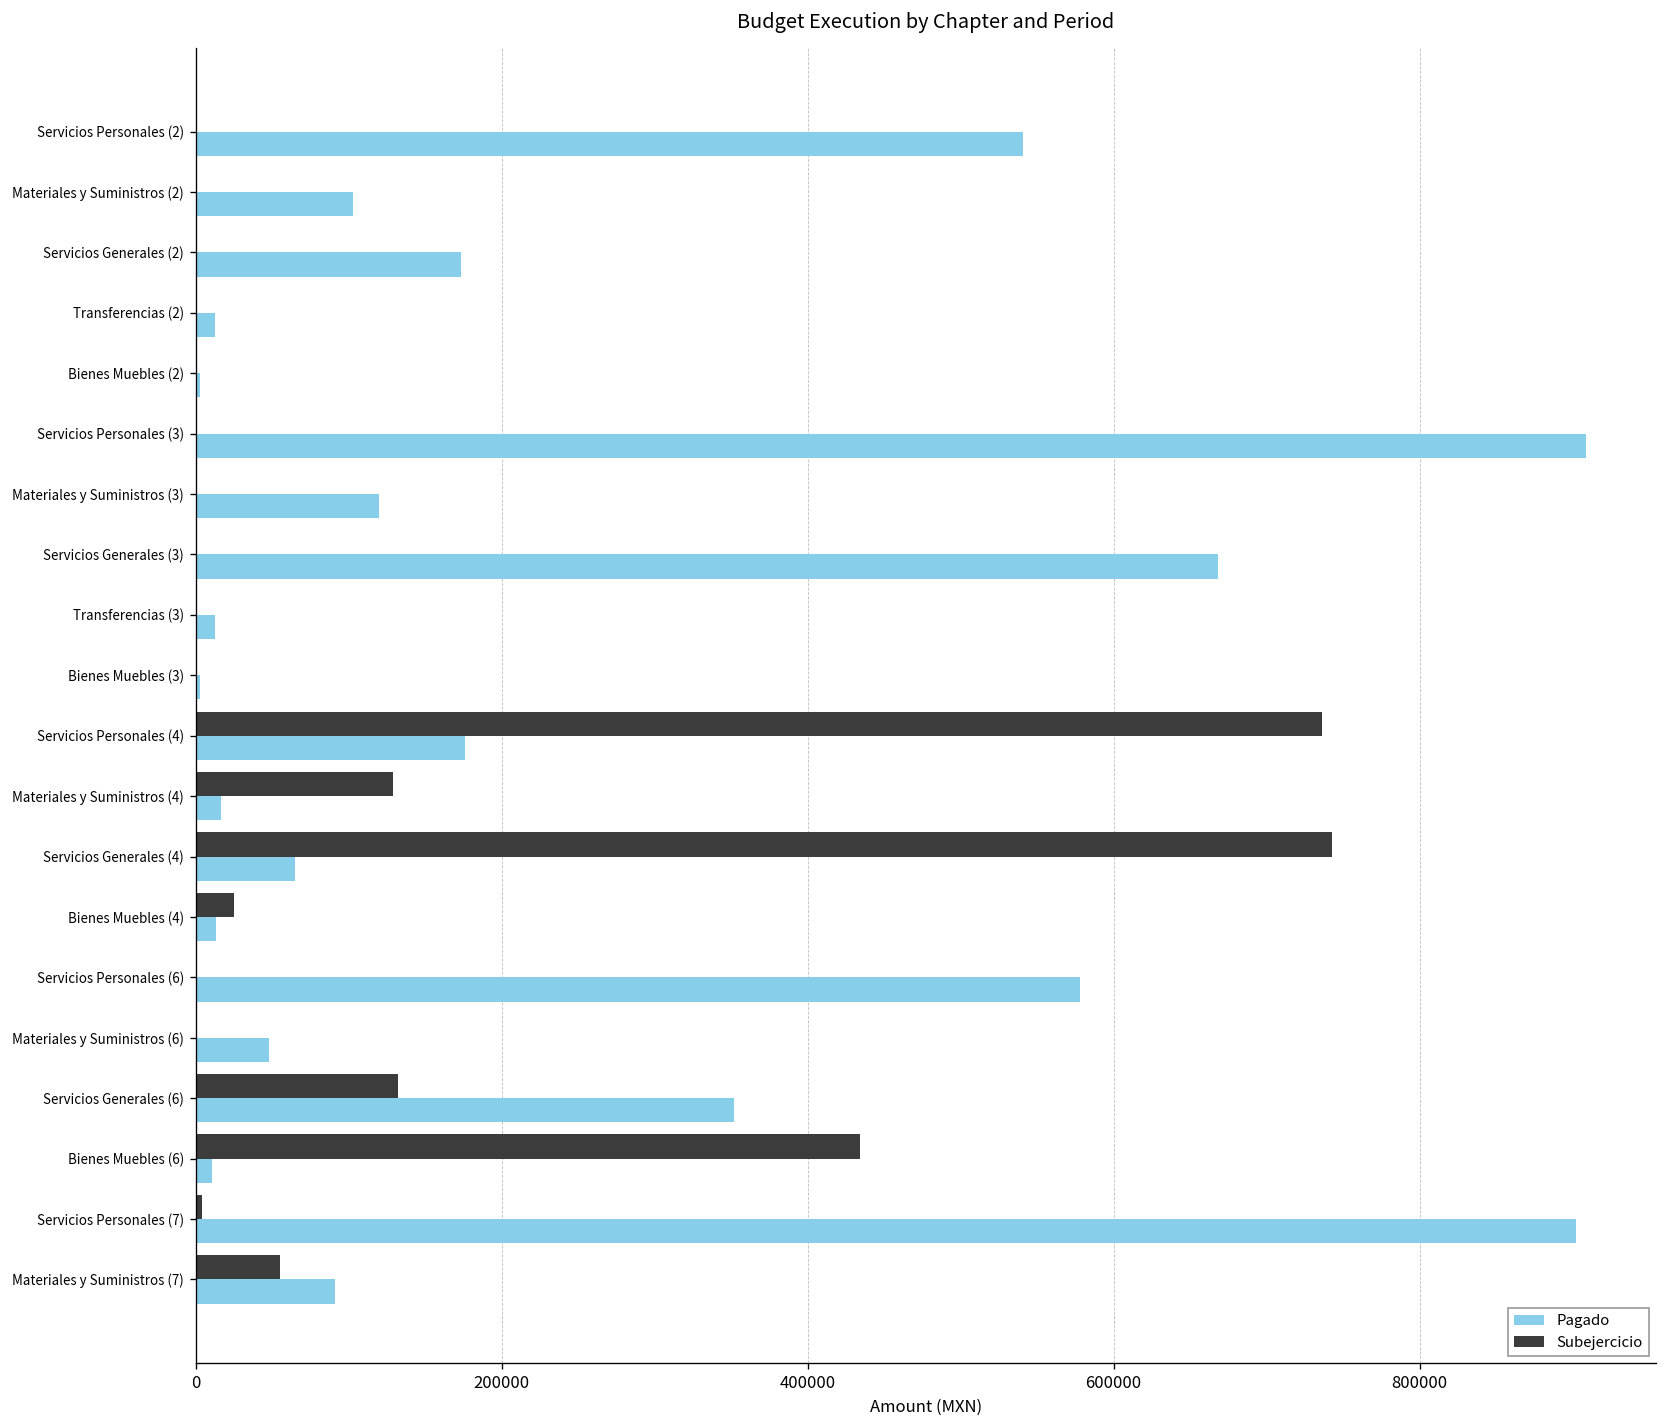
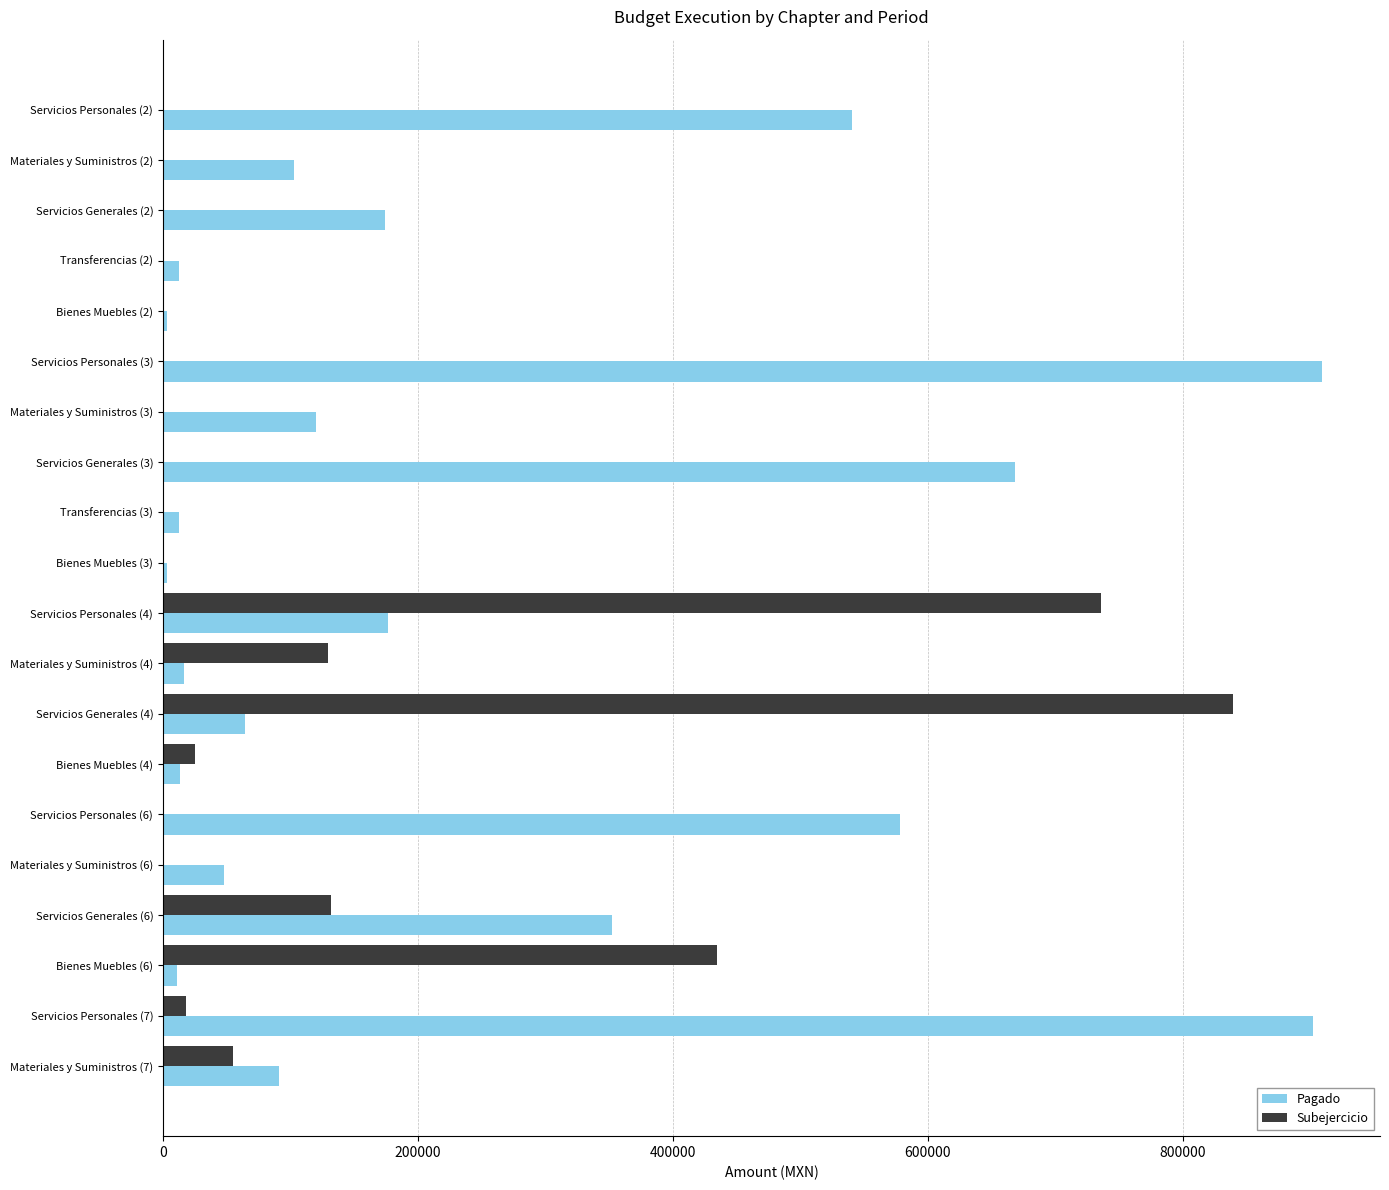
  {
    "Pagado": {
      "Servicios Personales (2)": 541000,
      "Materiales y Suministros (2)": 103000,
      "Servicios Generales (2)": 174000,
      "Transferencias (2)": 13000,
      "Bienes Muebles (2)": 3000,
      "Servicios Personales (3)": 909000,
      "Materiales y Suministros (3)": 120000,
      "Servicios Generales (3)": 668000,
      "Transferencias (3)": 13000,
      "Bienes Muebles (3)": 3000,
      "Servicios Personales (4)": 176000,
      "Materiales y Suministros (4)": 17000,
      "Servicios Generales (4)": 65000,
      "Bienes Muebles (4)": 13000,
      "Servicios Personales (6)": 578000,
      "Materiales y Suministros (6)": 48000,
      "Servicios Generales (6)": 352000,
      "Bienes Muebles (6)": 11000,
      "Servicios Personales (7)": 902000,
      "Materiales y Suministros (7)": 91000
    },
    "Subejercicio": {
      "Servicios Personales (2)": 0,
      "Materiales y Suministros (2)": 0,
      "Servicios Generales (2)": 0,
      "Transferencias (2)": 0,
      "Bienes Muebles (2)": 0,
      "Servicios Personales (3)": 0,
      "Materiales y Suministros (3)": 0,
      "Servicios Generales (3)": 0,
      "Transferencias (3)": 0,
      "Bienes Muebles (3)": 0,
      "Servicios Personales (4)": 736000,
      "Materiales y Suministros (4)": 129000,
-     "Servicios Generales (4)": 743000,
+     "Servicios Generales (4)": 839000,
      "Bienes Muebles (4)": 25000,
      "Servicios Personales (6)": 0,
      "Materiales y Suministros (6)": 0,
      "Servicios Generales (6)": 132000,
      "Bienes Muebles (6)": 434000,
-     "Servicios Personales (7)": 4000,
+     "Servicios Personales (7)": 18000,
      "Materiales y Suministros (7)": 55000
    }
  }
